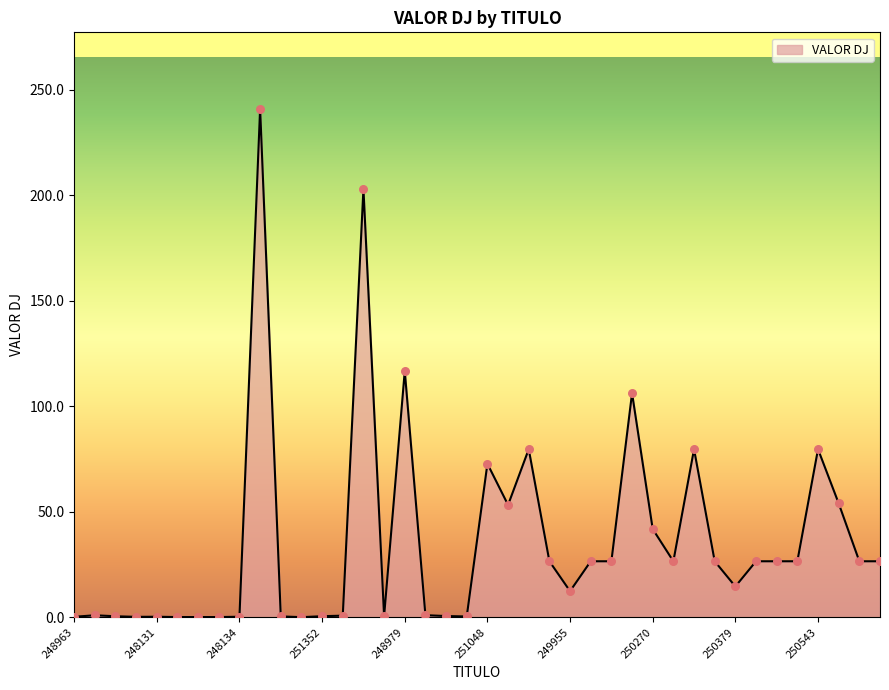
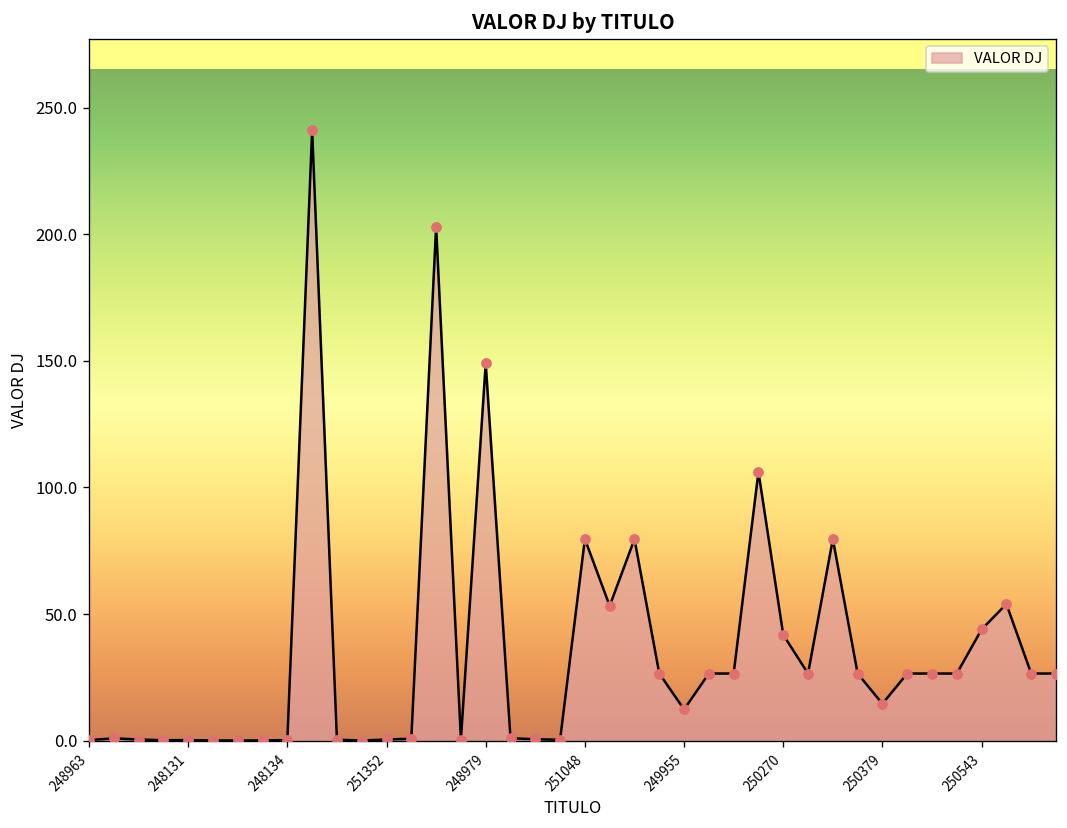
  {
    "248963": 0,
    "248131": 0,
    "248134": 0,
    "251352": 1,
-   "248979": 117,
-   "251048": 73,
+   "248979": 149,
+   "251048": 80,
    "249955": 12,
    "250270": 42,
    "250379": 15,
-   "250543": 80
+   "250543": 44
  }
